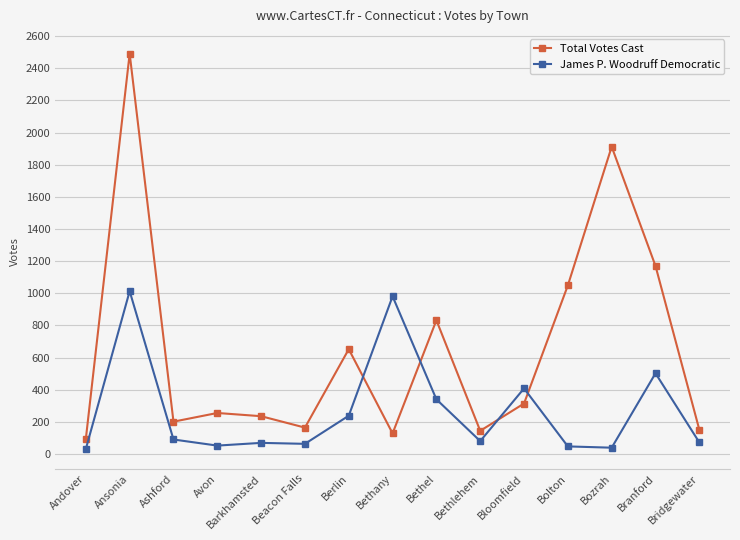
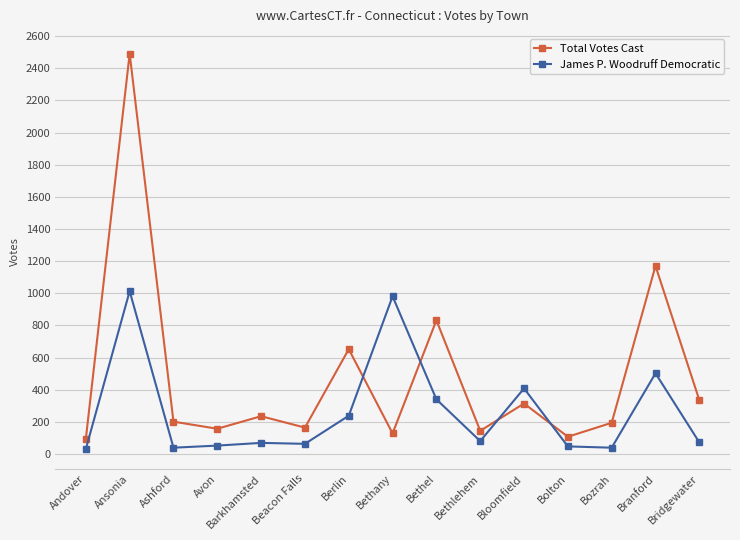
  {
    "Total Votes Cast": {
      "Andover": 90,
      "Ansonia": 2490,
      "Ashford": 200,
-     "Avon": 260,
+     "Avon": 160,
      "Barkhamsted": 240,
      "Beacon Falls": 160,
      "Berlin": 650,
      "Bethany": 130,
      "Bethel": 830,
      "Bethlehem": 140,
      "Bloomfield": 310,
-     "Bolton": 1050,
-     "Bozrah": 1910,
+     "Bolton": 110,
+     "Bozrah": 190,
      "Branford": 1170,
-     "Bridgewater": 150
+     "Bridgewater": 340
    },
    "James P. Woodruff Democratic": {
      "Andover": 30,
      "Ansonia": 1010,
-     "Ashford": 90,
+     "Ashford": 40,
      "Avon": 50,
      "Barkhamsted": 70,
      "Beacon Falls": 60,
      "Berlin": 240,
      "Bethany": 980,
      "Bethel": 340,
      "Bethlehem": 80,
      "Bloomfield": 410,
      "Bolton": 50,
      "Bozrah": 40,
      "Branford": 500,
      "Bridgewater": 70
    }
  }
